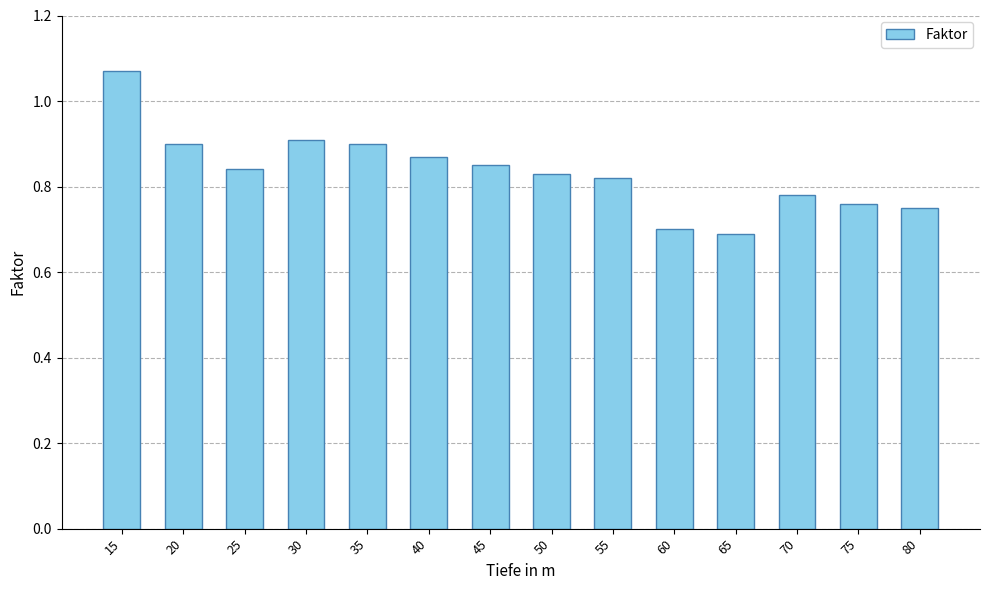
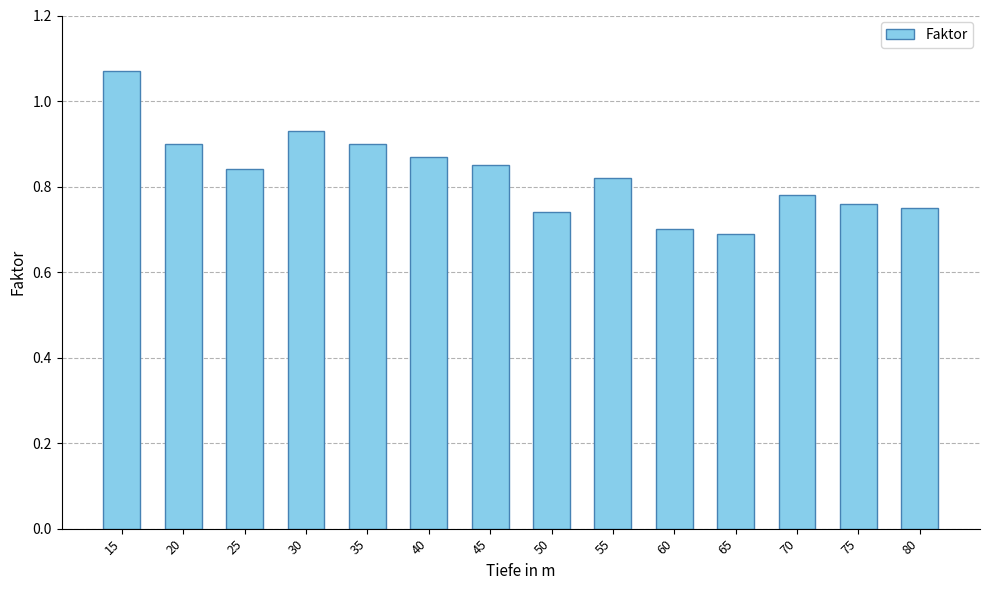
  {
    "15": 1.07,
    "20": 0.90,
    "25": 0.84,
-   "30": 0.91,
+   "30": 0.93,
    "35": 0.90,
    "40": 0.87,
    "45": 0.85,
-   "50": 0.83,
+   "50": 0.74,
    "55": 0.82,
    "60": 0.70,
    "65": 0.69,
    "70": 0.78,
    "75": 0.76,
    "80": 0.75
  }
